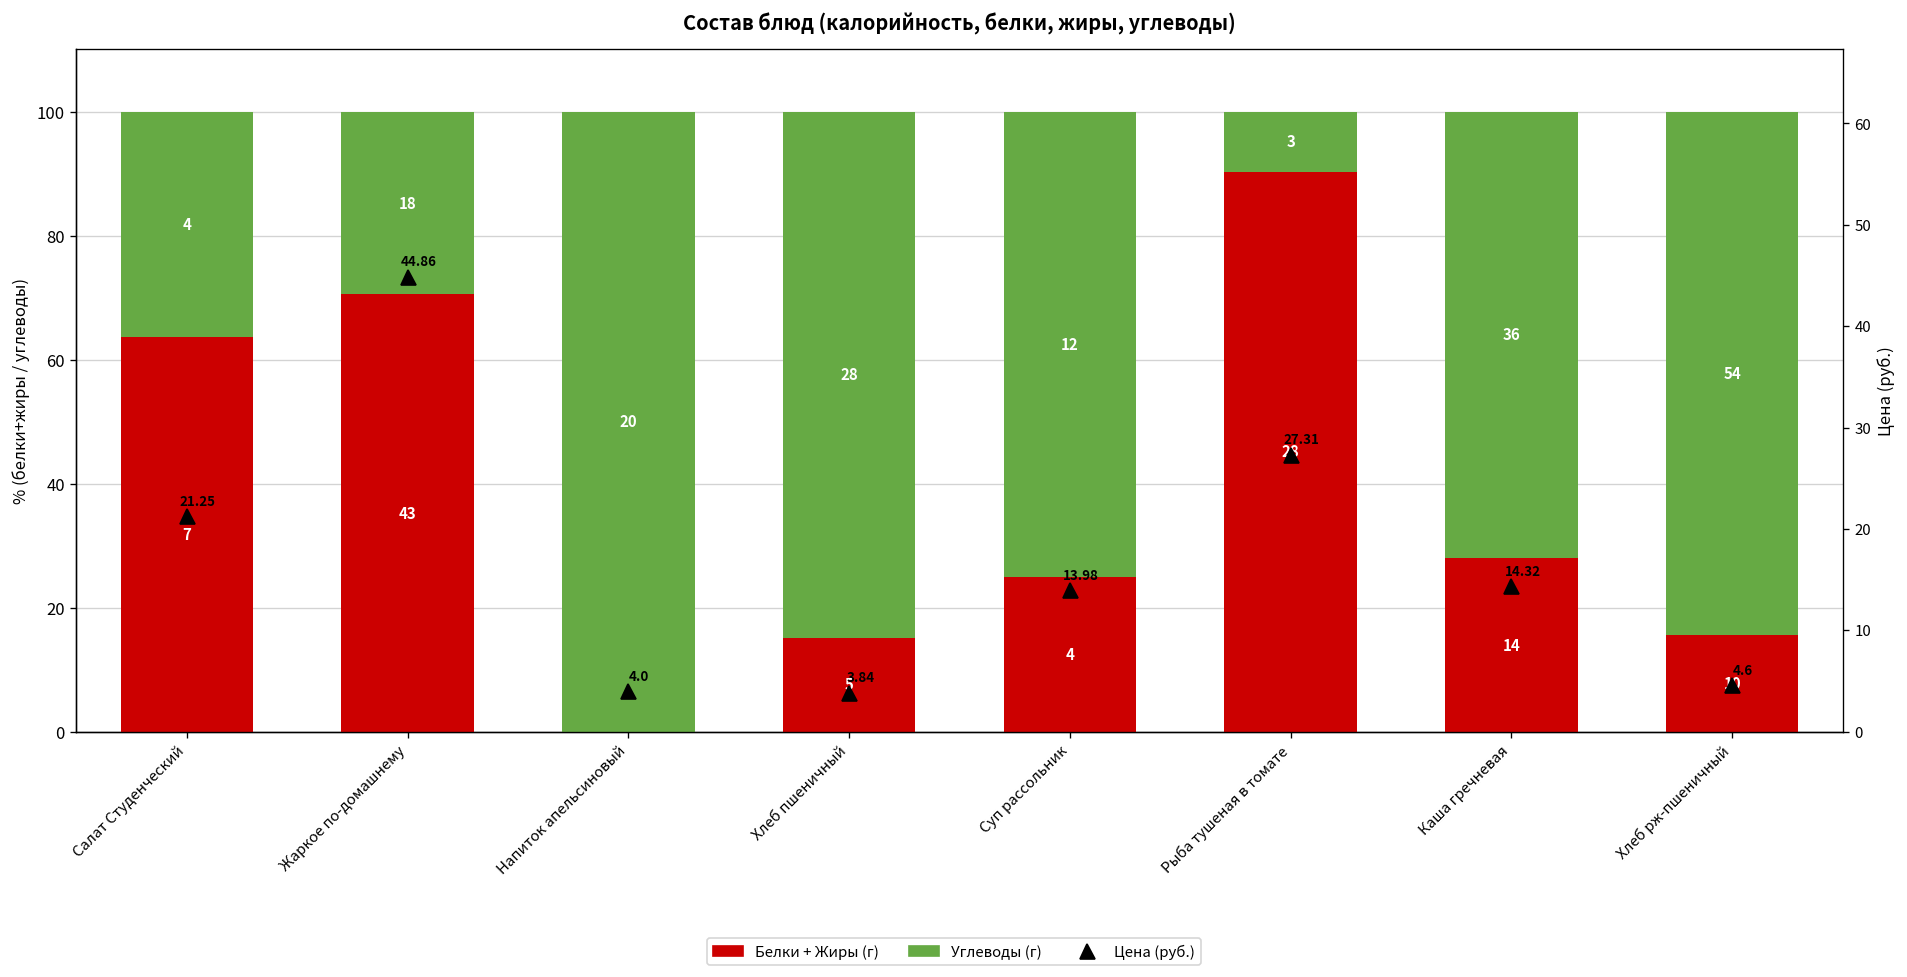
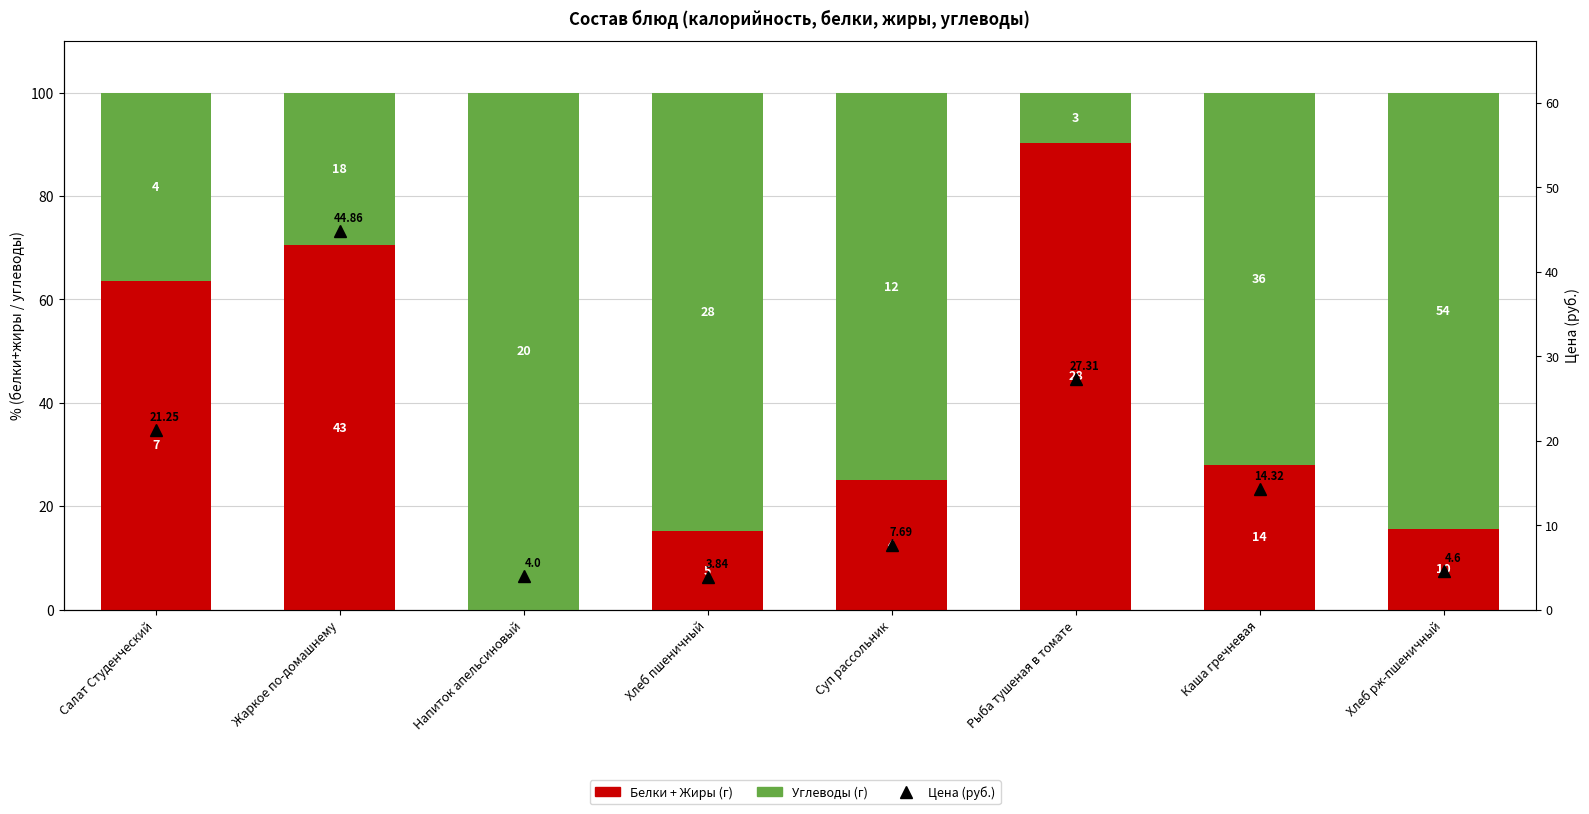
  {
    "Цена (руб.)": {
      "Салат Студенческий": 21.25,
      "Жаркое по-домашнему": 44.86,
      "Напиток апельсиновый": 4.0,
      "Хлеб пшеничный": 3.84,
-     "Суп рассольник": 13.98,
+     "Суп рассольник": 7.69,
      "Рыба тушеная в томате": 27.31,
      "Каша гречневая": 14.32,
      "Хлеб рж-пшеничный": 4.6
    }
  }
